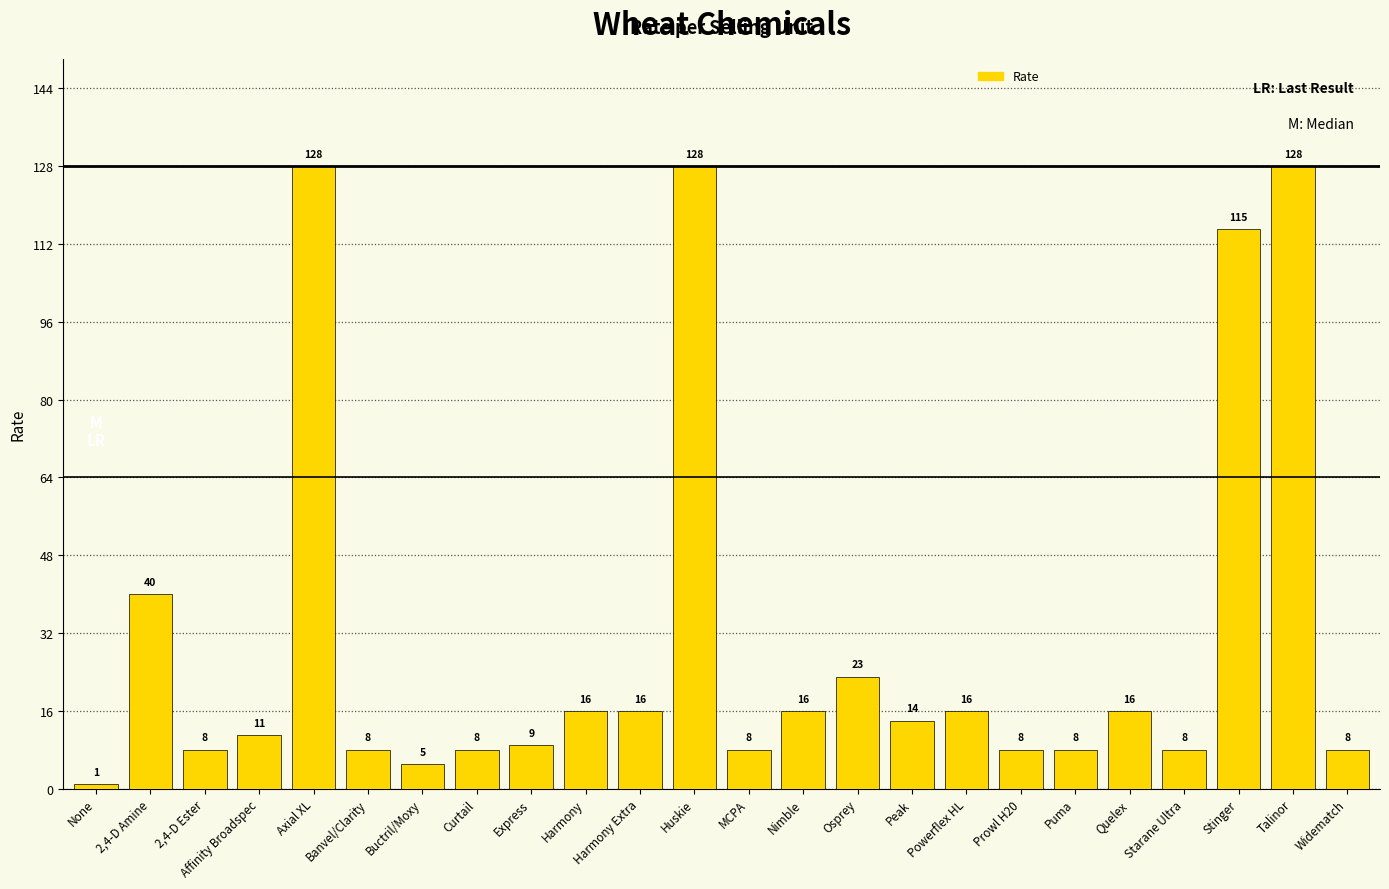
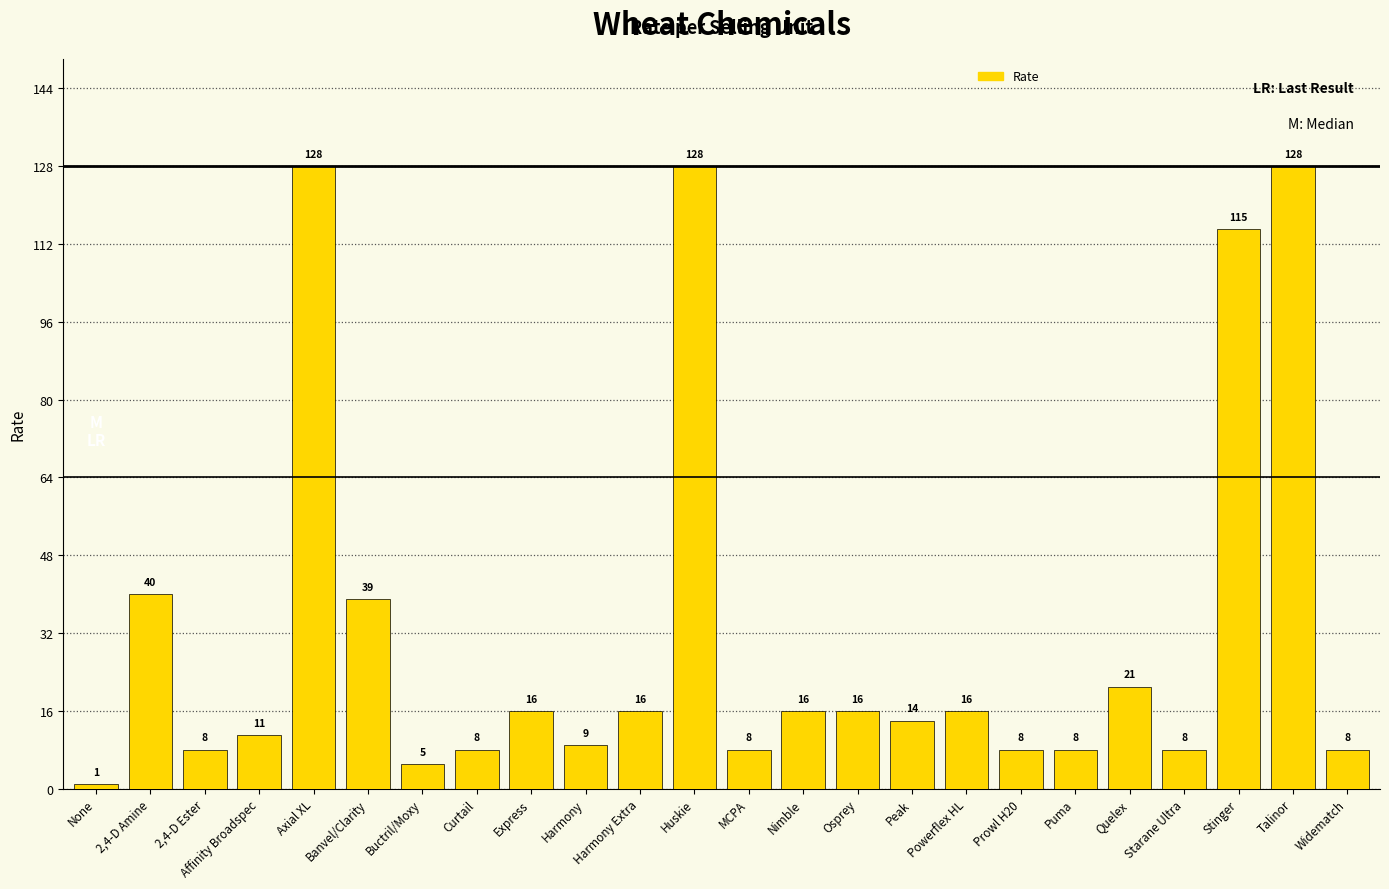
  {
    "None": 1,
    "2,4-D Amine": 40,
    "2,4-D Ester": 8,
    "Affinity Broadspec": 11,
    "Axial XL": 128,
-   "Banvel/Clarity": 8,
+   "Banvel/Clarity": 39,
    "Buctril/Moxy": 5,
    "Curtail": 8,
-   "Express": 9,
-   "Harmony": 16,
+   "Express": 16,
+   "Harmony": 9,
    "Harmony Extra": 16,
    "Huskie": 128,
    "MCPA": 8,
    "Nimble": 16,
-   "Osprey": 23,
+   "Osprey": 16,
    "Peak": 14,
    "Powerflex HL": 16,
    "Prowl H20": 8,
    "Puma": 8,
-   "Quelex": 16,
+   "Quelex": 21,
    "Starane Ultra": 8,
    "Stinger": 115,
    "Talinor": 128,
    "Widematch": 8
  }
